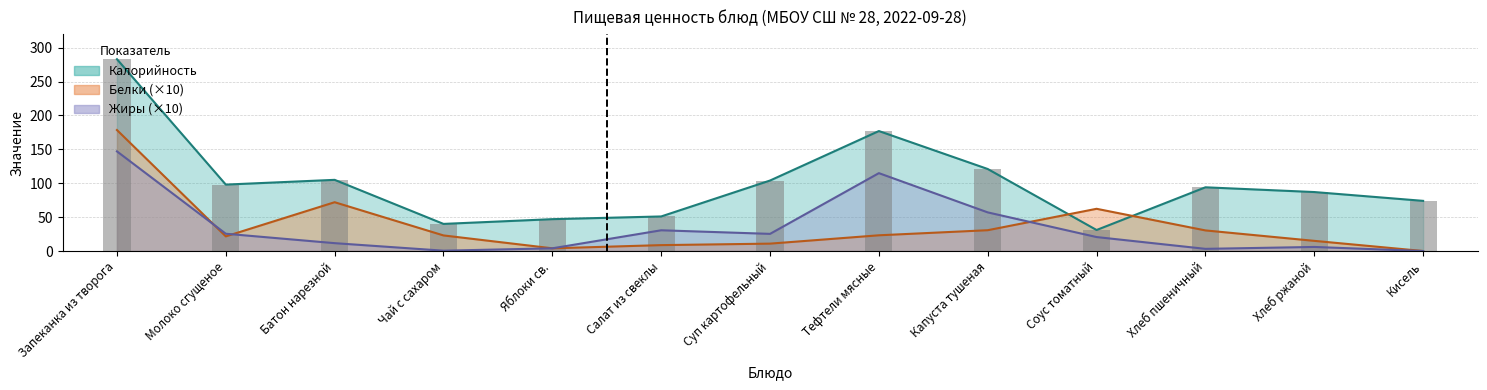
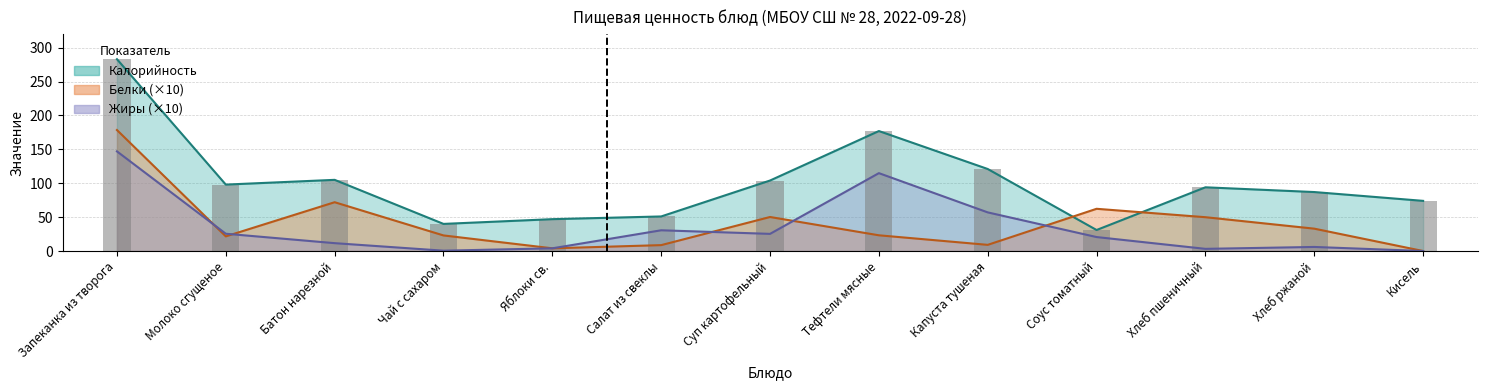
  {
    "Белки (×10)": {
      "Запеканка из творога": 180,
      "Молоко сгущеное": 20,
      "Батон нарезной": 70,
      "Чай с сахаром": 20,
      "Салат из свеклы": 10,
-     "Суп картофельный": 10,
+     "Суп картофельный": 50,
      "Тефтели мясные": 20,
-     "Капуста тушеная": 30,
+     "Капуста тушеная": 10,
      "Соус томатный": 60,
-     "Хлеб пшеничный": 30,
-     "Хлеб ржаной": 20
+     "Хлеб пшеничный": 50,
+     "Хлеб ржаной": 30
    }
  }
